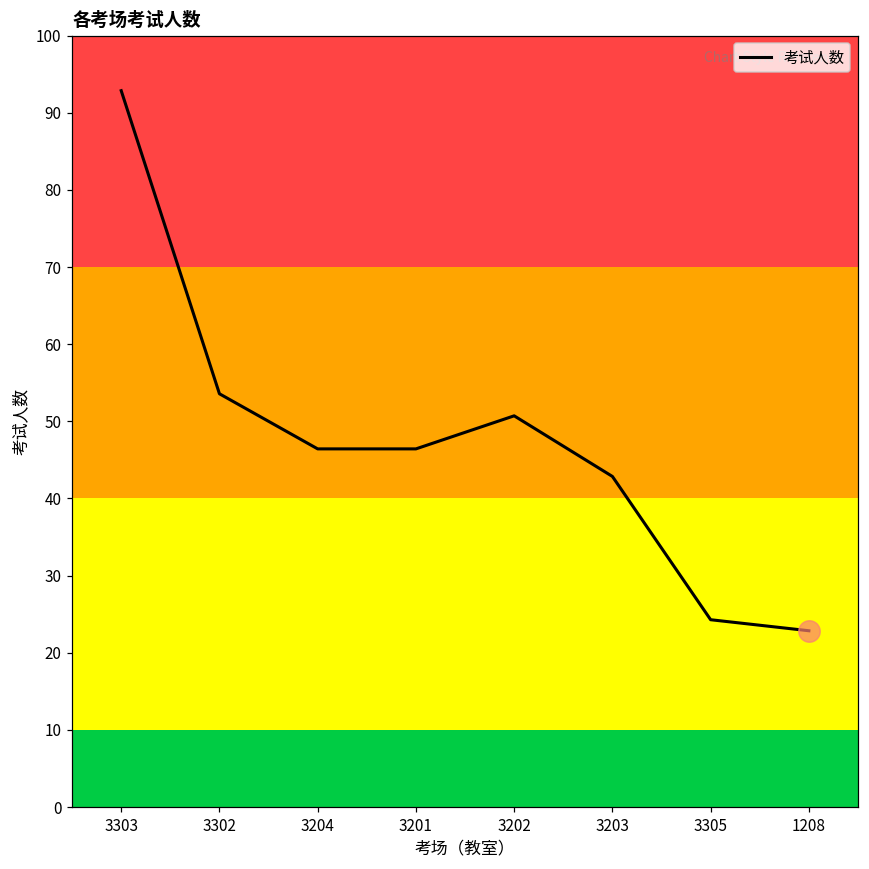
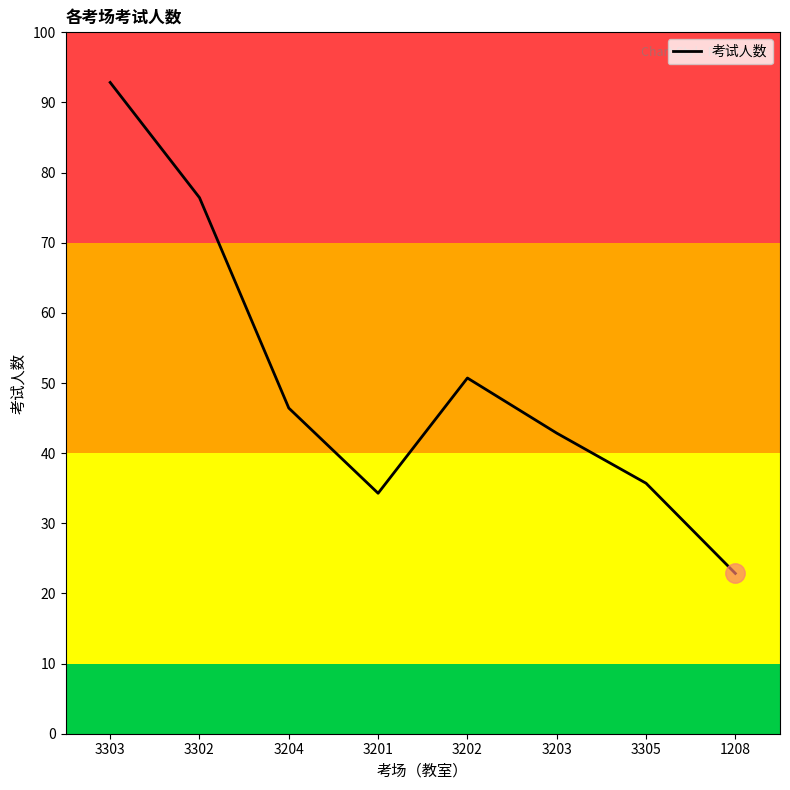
  {
    "考试人数": {
      "3303": 93,
-     "3302": 54,
+     "3302": 76,
      "3204": 46,
-     "3201": 46,
+     "3201": 34,
      "3202": 51,
      "3203": 43,
-     "3305": 24
+     "3305": 36
    }
  }
